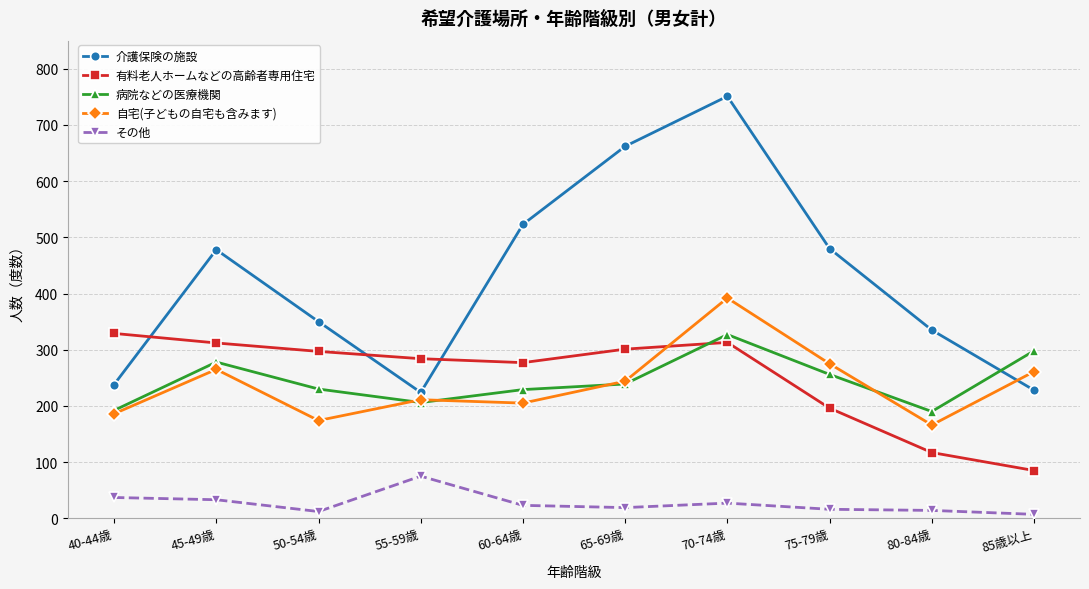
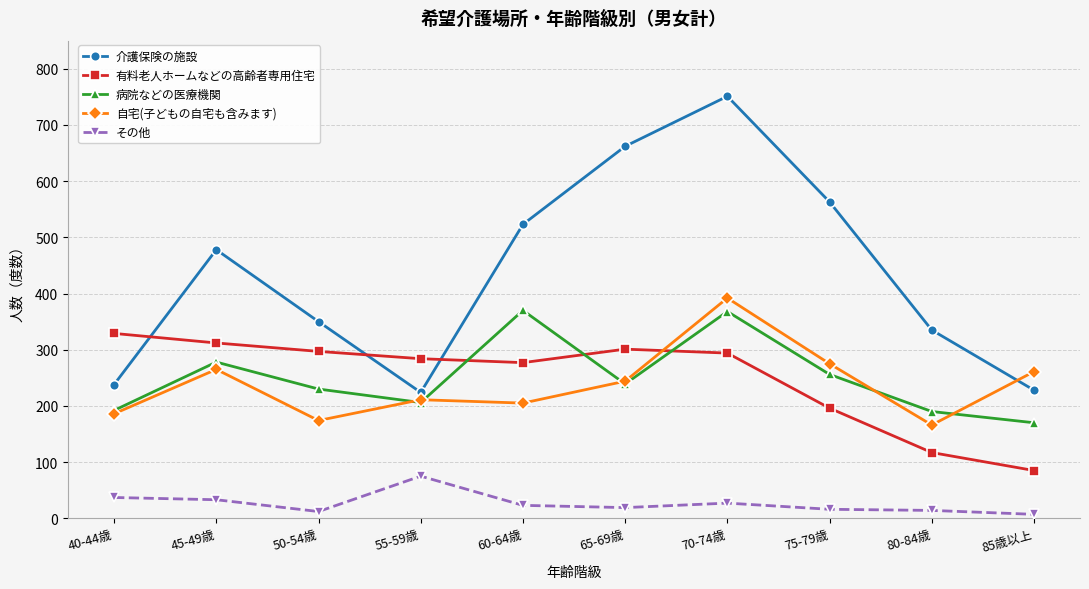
  {
    "介護保険の施設": {
      "40-44歳": 240,
      "45-49歳": 480,
      "50-54歳": 350,
      "55-59歳": 220,
      "60-64歳": 520,
      "65-69歳": 660,
      "70-74歳": 750,
-     "75-79歳": 480,
+     "75-79歳": 560,
      "80-84歳": 340,
      "85歳以上": 230
    },
    "有料老人ホームなどの高齢者専用住宅": {
      "40-44歳": 330,
      "45-49歳": 310,
      "50-54歳": 300,
      "55-59歳": 280,
      "60-64歳": 280,
      "65-69歳": 300,
-     "70-74歳": 310,
+     "70-74歳": 290,
      "75-79歳": 200,
      "80-84歳": 120,
      "85歳以上": 90
    },
    "病院などの医療機関": {
      "40-44歳": 190,
      "45-49歳": 280,
      "50-54歳": 230,
      "55-59歳": 210,
-     "60-64歳": 230,
+     "60-64歳": 370,
      "65-69歳": 240,
-     "70-74歳": 330,
+     "70-74歳": 370,
      "75-79歳": 260,
      "80-84歳": 190,
-     "85歳以上": 300
+     "85歳以上": 170
    },
    "自宅(子どもの自宅も含みます)": {
      "40-44歳": 190,
      "45-49歳": 270,
      "50-54歳": 170,
      "55-59歳": 210,
      "60-64歳": 210,
      "65-69歳": 240,
      "70-74歳": 390,
      "75-79歳": 280,
      "80-84歳": 170,
      "85歳以上": 260
    },
    "その他": {
      "40-44歳": 40,
      "45-49歳": 30,
      "50-54歳": 10,
      "55-59歳": 80,
      "60-64歳": 20,
      "65-69歳": 20,
      "70-74歳": 30,
      "75-79歳": 20,
      "80-84歳": 10,
      "85歳以上": 10
    }
  }
